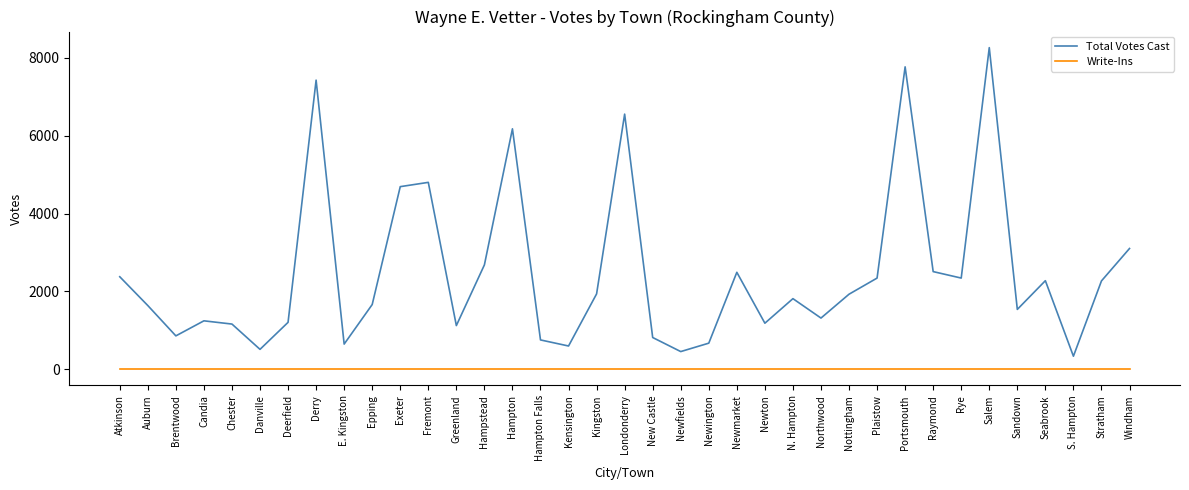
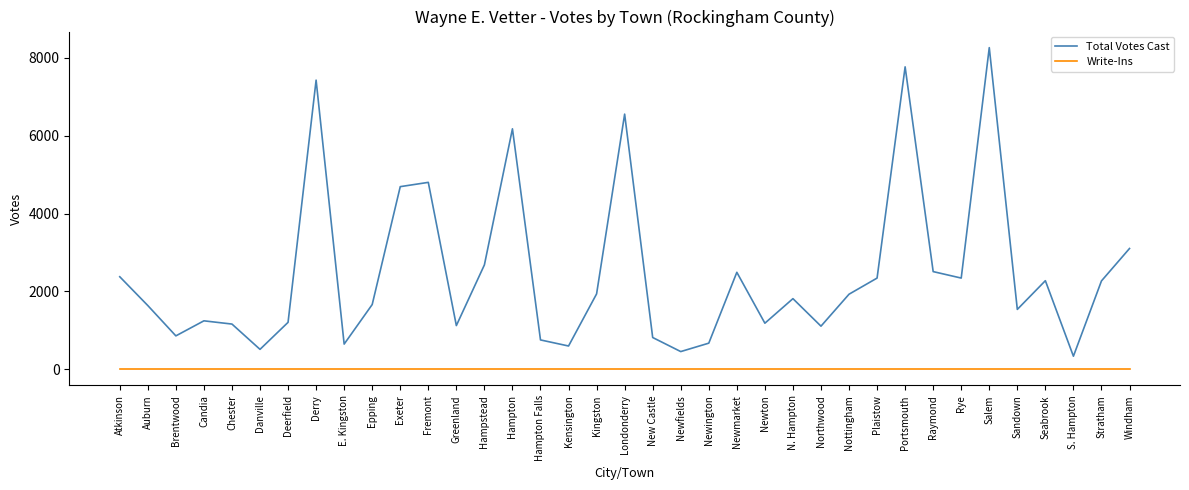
  {
    "Total Votes Cast": {
      "Atkinson": 2400,
      "Auburn": 1600,
      "Brentwood": 900,
      "Candia": 1200,
      "Chester": 1200,
      "Danville": 500,
      "Deerfield": 1200,
      "Derry": 7400,
      "E. Kingston": 600,
      "Epping": 1700,
      "Exeter": 4700,
      "Fremont": 4800,
      "Greenland": 1100,
      "Hampstead": 2700,
      "Hampton": 6200,
      "Hampton Falls": 800,
      "Kensington": 600,
      "Kingston": 1900,
      "Londonderry": 6600,
      "New Castle": 800,
      "Newfields": 500,
      "Newington": 700,
      "Newmarket": 2500,
      "Newton": 1200,
      "N. Hampton": 1800,
-     "Northwood": 1300,
+     "Northwood": 1100,
      "Nottingham": 1900,
      "Plaistow": 2300,
      "Portsmouth": 7800,
      "Raymond": 2500,
      "Rye": 2300,
      "Salem": 8300,
      "Sandown": 1500,
      "Seabrook": 2300,
      "S. Hampton": 300,
      "Stratham": 2300,
      "Windham": 3100
    },
    "Write-Ins": {
      "Atkinson": 0,
      "Auburn": 0,
      "Brentwood": 0,
      "Candia": 0,
      "Chester": 0,
      "Danville": 0,
      "Deerfield": 0,
      "Derry": 0,
      "E. Kingston": 0,
      "Epping": 0,
      "Exeter": 0,
      "Fremont": 0,
      "Greenland": 0,
      "Hampstead": 0,
      "Hampton": 0,
      "Hampton Falls": 0,
      "Kensington": 0,
      "Kingston": 0,
      "Londonderry": 0,
      "New Castle": 0,
      "Newfields": 0,
      "Newington": 0,
      "Newmarket": 0,
      "Newton": 0,
      "N. Hampton": 0,
      "Northwood": 0,
      "Nottingham": 0,
      "Plaistow": 0,
      "Portsmouth": 0,
      "Raymond": 0,
      "Rye": 0,
      "Salem": 0,
      "Sandown": 0,
      "Seabrook": 0,
      "S. Hampton": 0,
      "Stratham": 0,
      "Windham": 0
    }
  }
